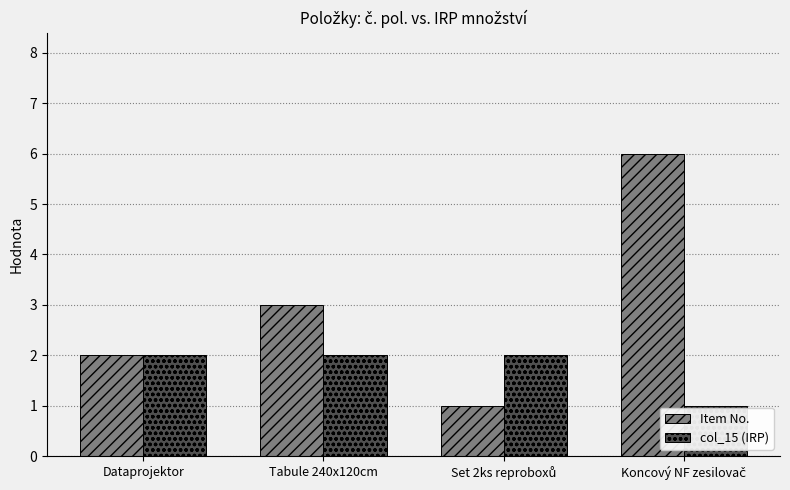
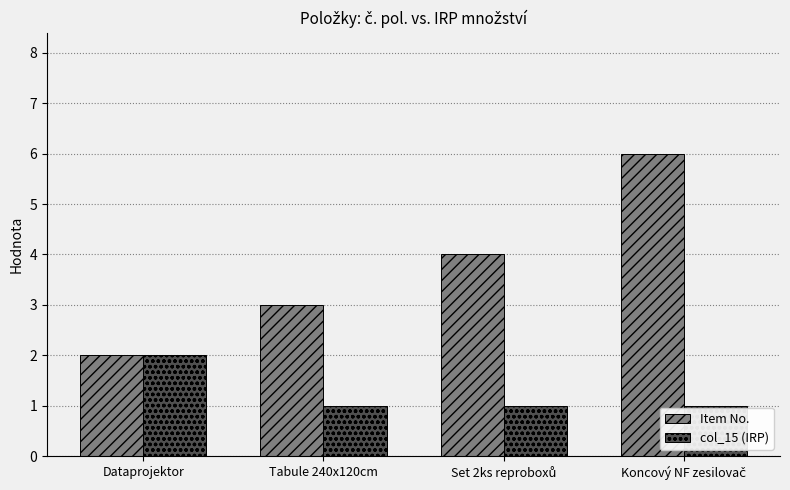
  {
    "Item No.": {
      "Dataprojektor": 2,
      "Tabule 240x120cm": 3,
-     "Set 2ks reproboxů": 1,
+     "Set 2ks reproboxů": 4,
      "Koncový NF zesilovač": 6
    },
    "col_15 (IRP)": {
      "Dataprojektor": 2,
-     "Tabule 240x120cm": 2,
-     "Set 2ks reproboxů": 2,
+     "Tabule 240x120cm": 1,
+     "Set 2ks reproboxů": 1,
      "Koncový NF zesilovač": 1
    }
  }
